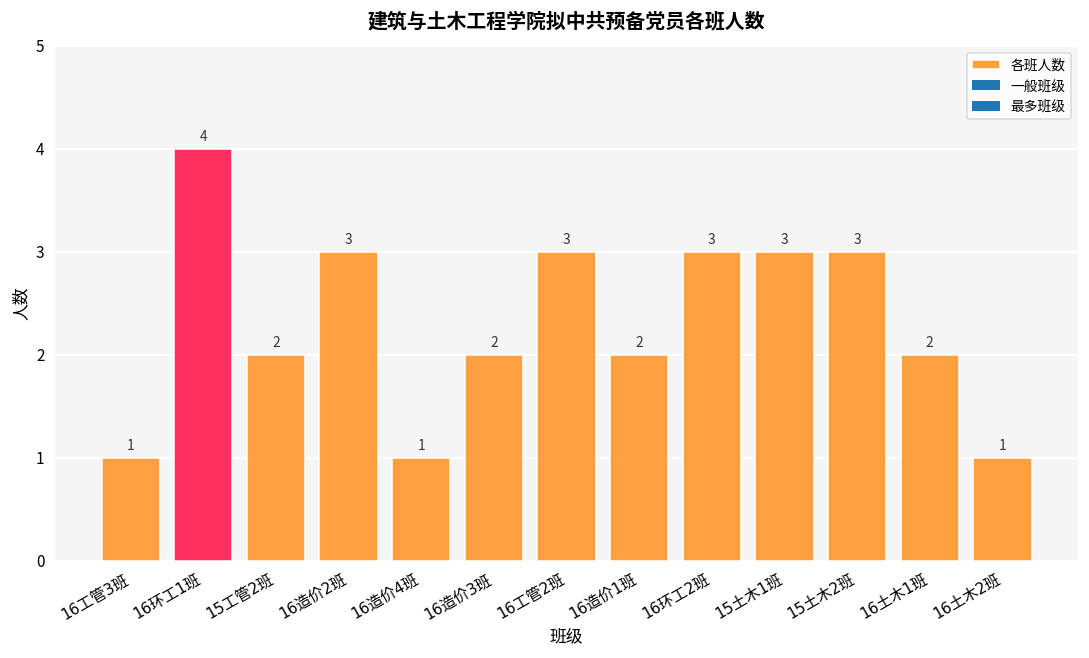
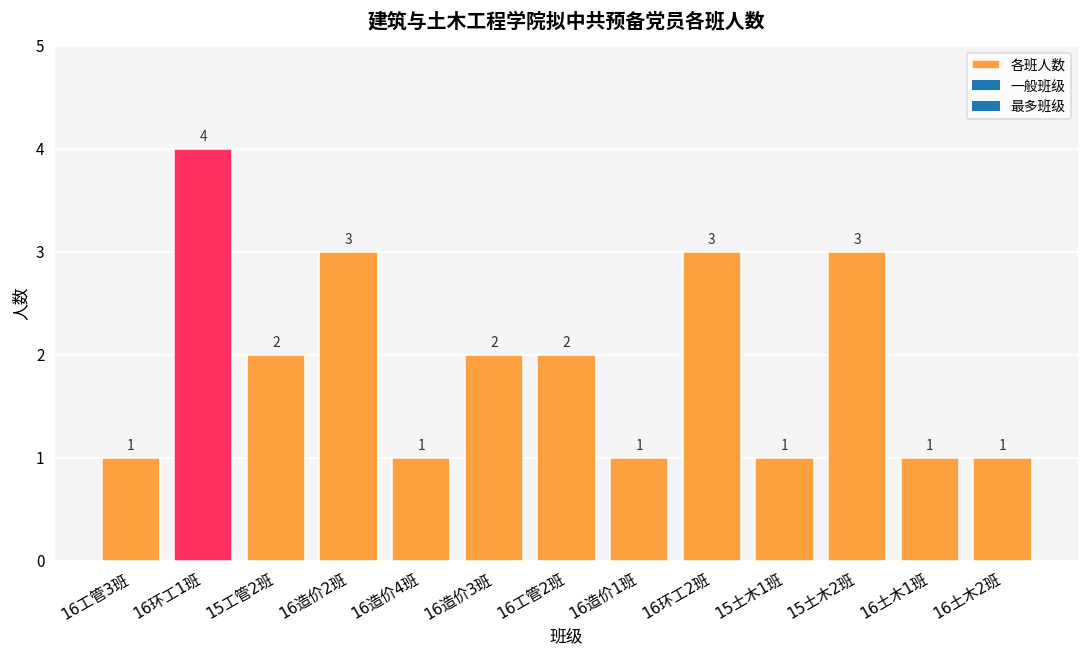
  {
    "16工管3班": 1,
    "16环工1班": 4,
    "15工管2班": 2,
    "16造价2班": 3,
    "16造价4班": 1,
    "16造价3班": 2,
-   "16工管2班": 3,
-   "16造价1班": 2,
+   "16工管2班": 2,
+   "16造价1班": 1,
    "16环工2班": 3,
-   "15土木1班": 3,
+   "15土木1班": 1,
    "15土木2班": 3,
-   "16土木1班": 2,
+   "16土木1班": 1,
    "16土木2班": 1
  }
